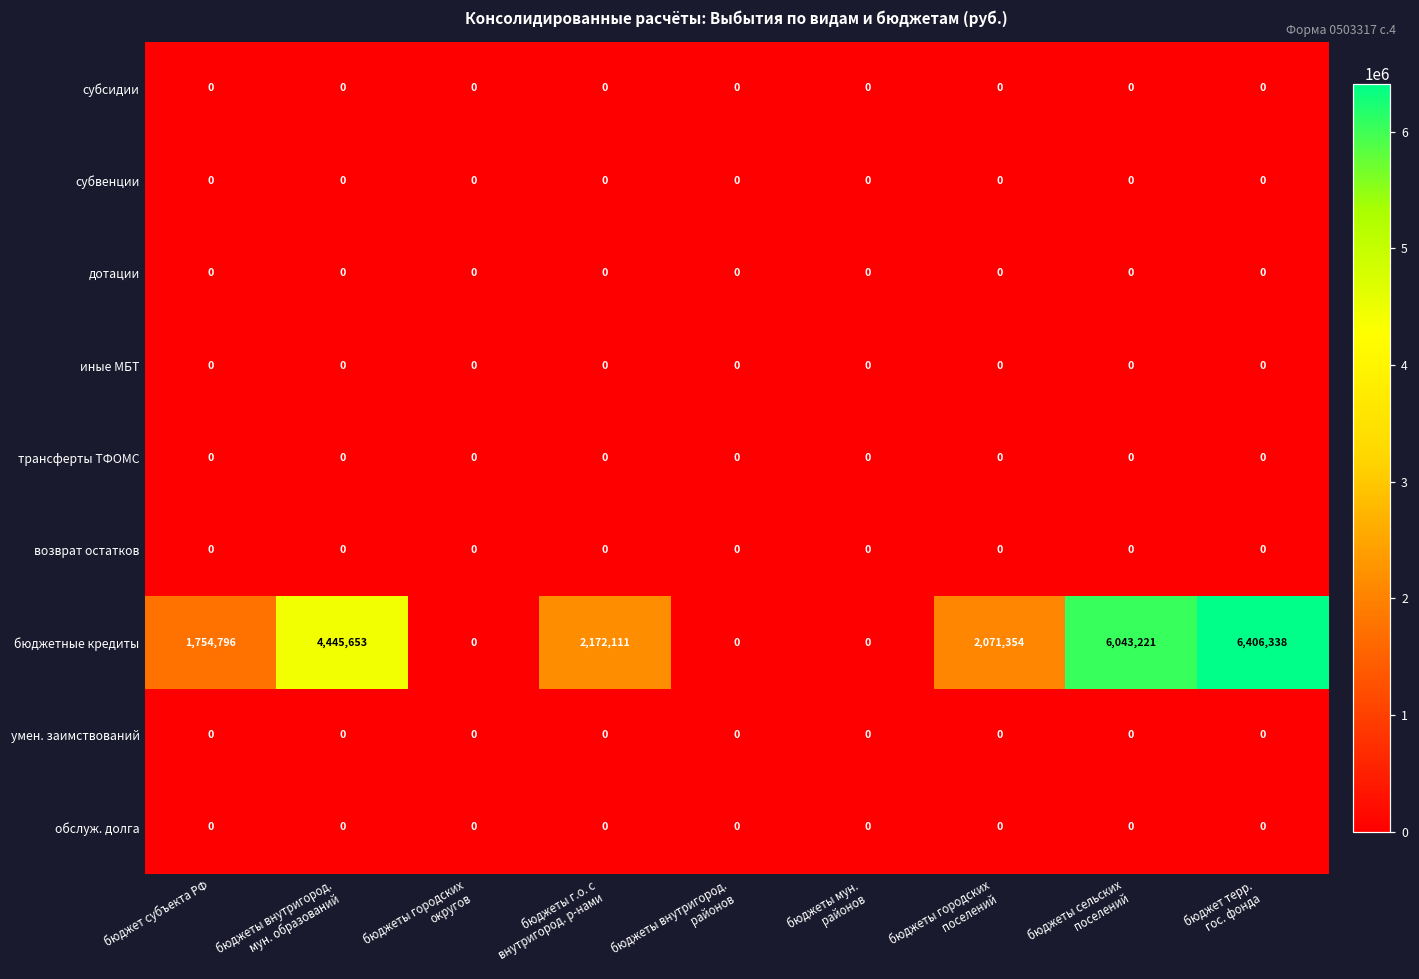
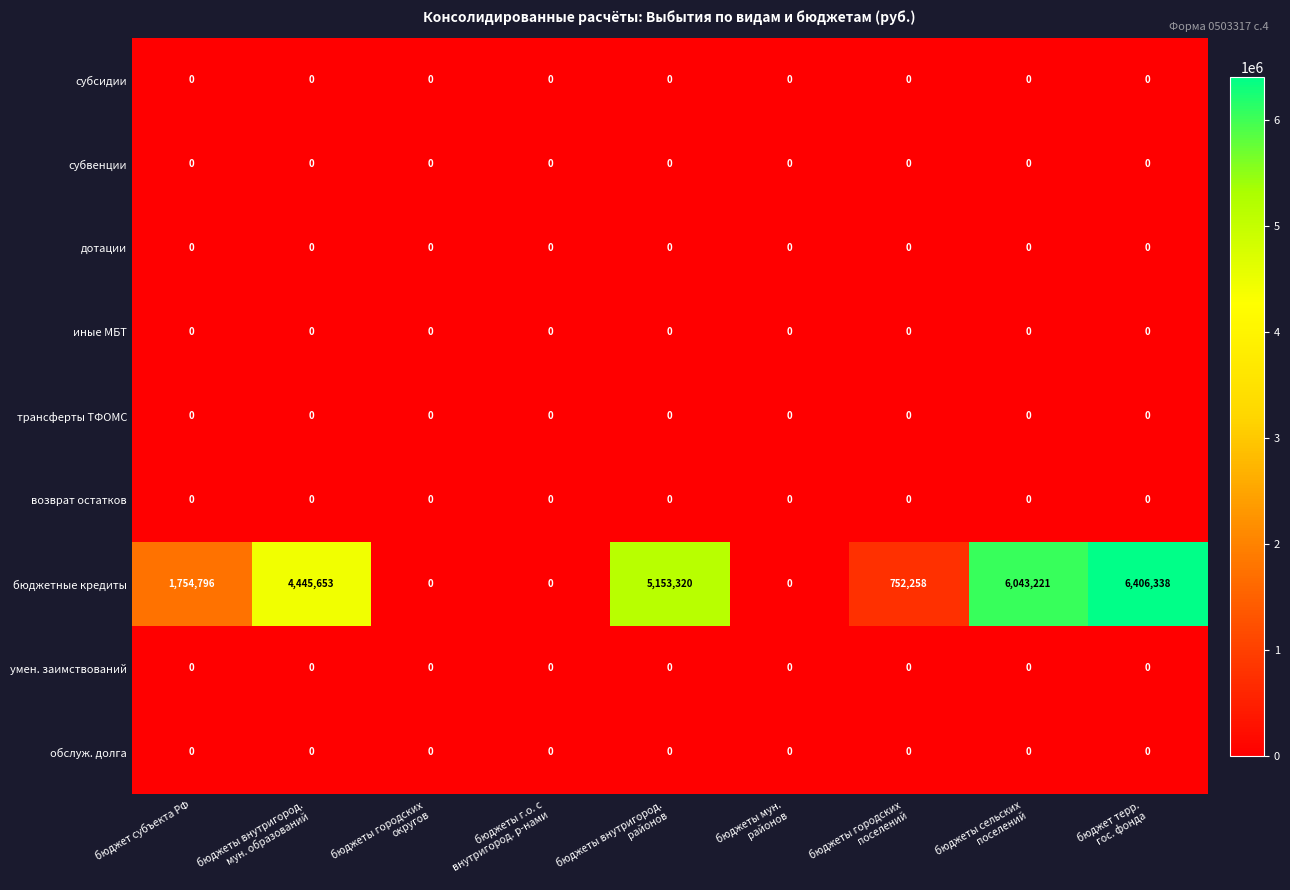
  {
    "субсидии": {
      "бюджет субъекта РФ": "0",
      "бюджеты внутригород. мун. образований": "0",
      "бюджеты городских округов": "0",
      "бюджеты г.о. с внутригород. р-нами": "0",
      "бюджеты внутригород. районов": "0",
      "бюджеты мун. районов": "0",
      "бюджеты городских поселений": "0",
      "бюджеты сельских поселений": "0",
      "бюджет терр. гос. фонда": "0"
    },
    "субвенции": {
      "бюджет субъекта РФ": "0",
      "бюджеты внутригород. мун. образований": "0",
      "бюджеты городских округов": "0",
      "бюджеты г.о. с внутригород. р-нами": "0",
      "бюджеты внутригород. районов": "0",
      "бюджеты мун. районов": "0",
      "бюджеты городских поселений": "0",
      "бюджеты сельских поселений": "0",
      "бюджет терр. гос. фонда": "0"
    },
    "дотации": {
      "бюджет субъекта РФ": "0",
      "бюджеты внутригород. мун. образований": "0",
      "бюджеты городских округов": "0",
      "бюджеты г.о. с внутригород. р-нами": "0",
      "бюджеты внутригород. районов": "0",
      "бюджеты мун. районов": "0",
      "бюджеты городских поселений": "0",
      "бюджеты сельских поселений": "0",
      "бюджет терр. гос. фонда": "0"
    },
    "иные МБТ": {
      "бюджет субъекта РФ": "0",
      "бюджеты внутригород. мун. образований": "0",
      "бюджеты городских округов": "0",
      "бюджеты г.о. с внутригород. р-нами": "0",
      "бюджеты внутригород. районов": "0",
      "бюджеты мун. районов": "0",
      "бюджеты городских поселений": "0",
      "бюджеты сельских поселений": "0",
      "бюджет терр. гос. фонда": "0"
    },
    "трансферты ТФОМС": {
      "бюджет субъекта РФ": "0",
      "бюджеты внутригород. мун. образований": "0",
      "бюджеты городских округов": "0",
      "бюджеты г.о. с внутригород. р-нами": "0",
      "бюджеты внутригород. районов": "0",
      "бюджеты мун. районов": "0",
      "бюджеты городских поселений": "0",
      "бюджеты сельских поселений": "0",
      "бюджет терр. гос. фонда": "0"
    },
    "возврат остатков": {
      "бюджет субъекта РФ": "0",
      "бюджеты внутригород. мун. образований": "0",
      "бюджеты городских округов": "0",
      "бюджеты г.о. с внутригород. р-нами": "0",
      "бюджеты внутригород. районов": "0",
      "бюджеты мун. районов": "0",
      "бюджеты городских поселений": "0",
      "бюджеты сельских поселений": "0",
      "бюджет терр. гос. фонда": "0"
    },
    "бюджетные кредиты": {
      "бюджет субъекта РФ": "1,754,796",
      "бюджеты внутригород. мун. образований": "4,445,653",
      "бюджеты городских округов": "0",
-     "бюджеты г.о. с внутригород. р-нами": "2,172,111",
-     "бюджеты внутригород. районов": "0",
+     "бюджеты г.о. с внутригород. р-нами": "0",
+     "бюджеты внутригород. районов": "5,153,320",
      "бюджеты мун. районов": "0",
-     "бюджеты городских поселений": "2,071,354",
+     "бюджеты городских поселений": "752,258",
      "бюджеты сельских поселений": "6,043,221",
      "бюджет терр. гос. фонда": "6,406,338"
    },
    "умен. заимствований": {
      "бюджет субъекта РФ": "0",
      "бюджеты внутригород. мун. образований": "0",
      "бюджеты городских округов": "0",
      "бюджеты г.о. с внутригород. р-нами": "0",
      "бюджеты внутригород. районов": "0",
      "бюджеты мун. районов": "0",
      "бюджеты городских поселений": "0",
      "бюджеты сельских поселений": "0",
      "бюджет терр. гос. фонда": "0"
    },
    "обслуж. долга": {
      "бюджет субъекта РФ": "0",
      "бюджеты внутригород. мун. образований": "0",
      "бюджеты городских округов": "0",
      "бюджеты г.о. с внутригород. р-нами": "0",
      "бюджеты внутригород. районов": "0",
      "бюджеты мун. районов": "0",
      "бюджеты городских поселений": "0",
      "бюджеты сельских поселений": "0",
      "бюджет терр. гос. фонда": "0"
    }
  }
